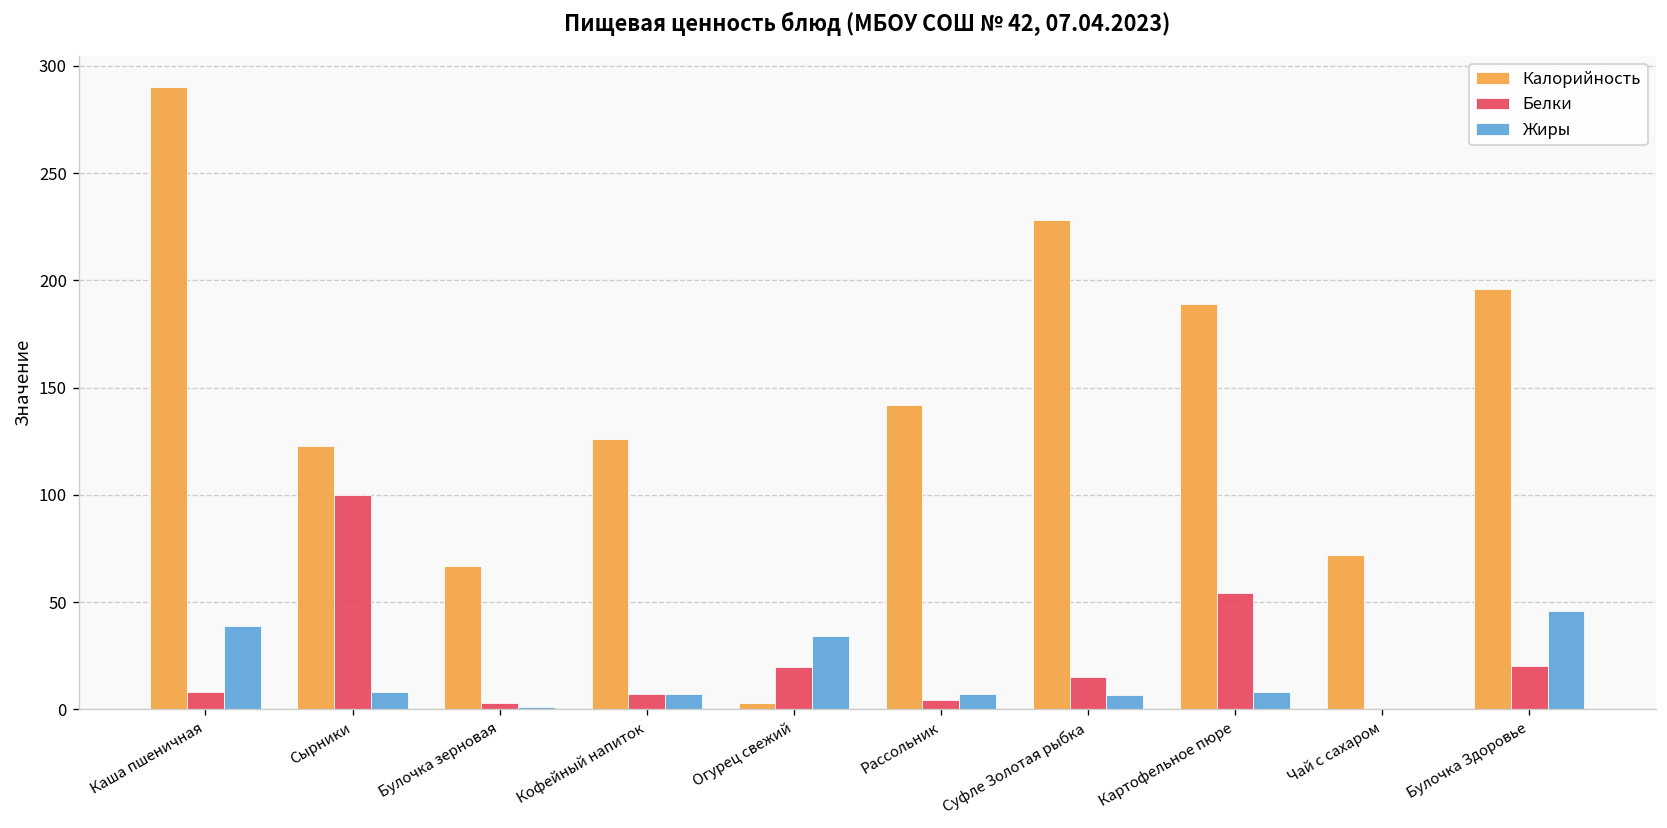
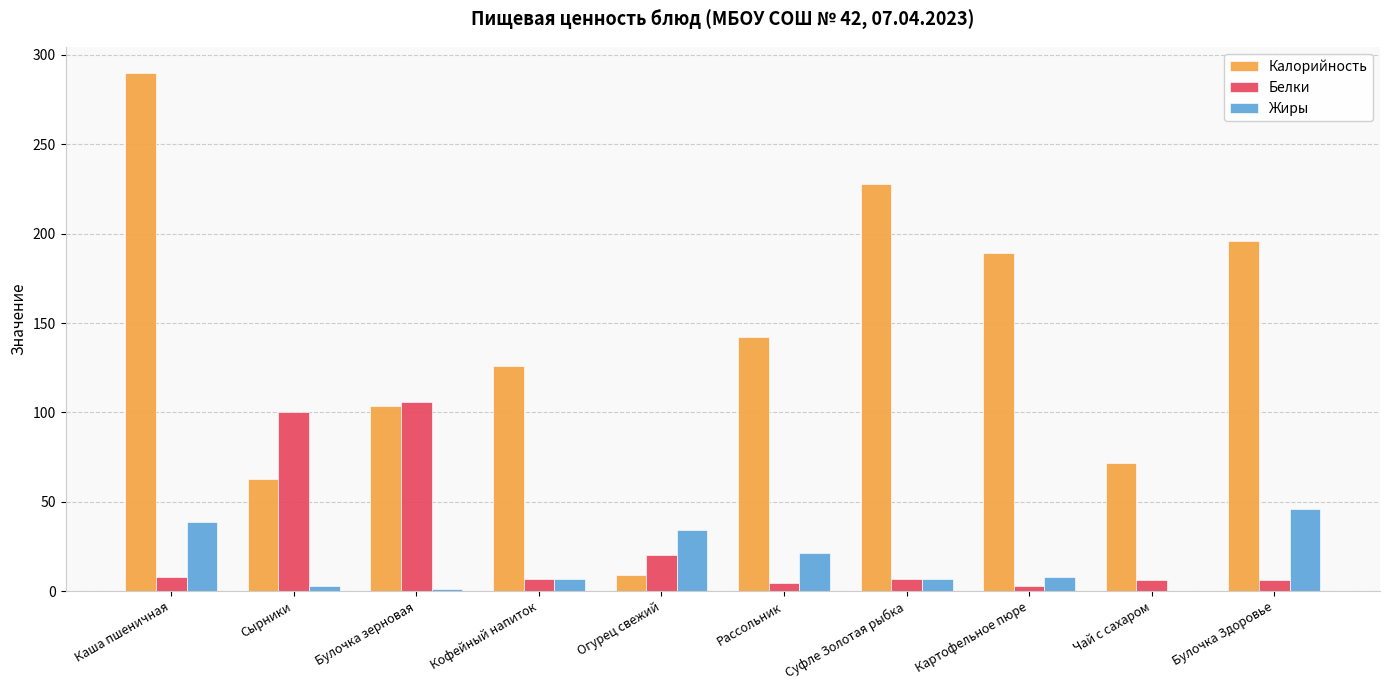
  {
    "Калорийность": {
      "Каша пшеничная": 290,
-     "Сырники": 123,
-     "Булочка зерновая": 67,
+     "Сырники": 63,
+     "Булочка зерновая": 103,
      "Кофейный напиток": 126,
-     "Огурец свежий": 3,
+     "Огурец свежий": 9,
      "Рассольник": 142,
      "Суфле Золотая рыбка": 228,
      "Картофельное пюре": 189,
      "Чай с сахаром": 72,
      "Булочка Здоровье": 196
    },
    "Белки": {
      "Каша пшеничная": 8,
      "Сырники": 100,
-     "Булочка зерновая": 3,
+     "Булочка зерновая": 106,
      "Кофейный напиток": 7,
      "Огурец свежий": 20,
      "Рассольник": 5,
-     "Суфле Золотая рыбка": 15,
-     "Картофельное пюре": 55,
-     "Чай с сахаром": 0,
-     "Булочка Здоровье": 20
+     "Суфле Золотая рыбка": 7,
+     "Картофельное пюре": 3,
+     "Чай с сахаром": 7,
+     "Булочка Здоровье": 6
    },
    "Жиры": {
      "Каша пшеничная": 39,
-     "Сырники": 8,
+     "Сырники": 3,
      "Кофейный напиток": 7,
      "Огурец свежий": 34,
-     "Рассольник": 7,
+     "Рассольник": 21,
      "Суфле Золотая рыбка": 7,
      "Картофельное пюре": 8,
      "Чай с сахаром": 0,
      "Булочка Здоровье": 46
    }
  }
